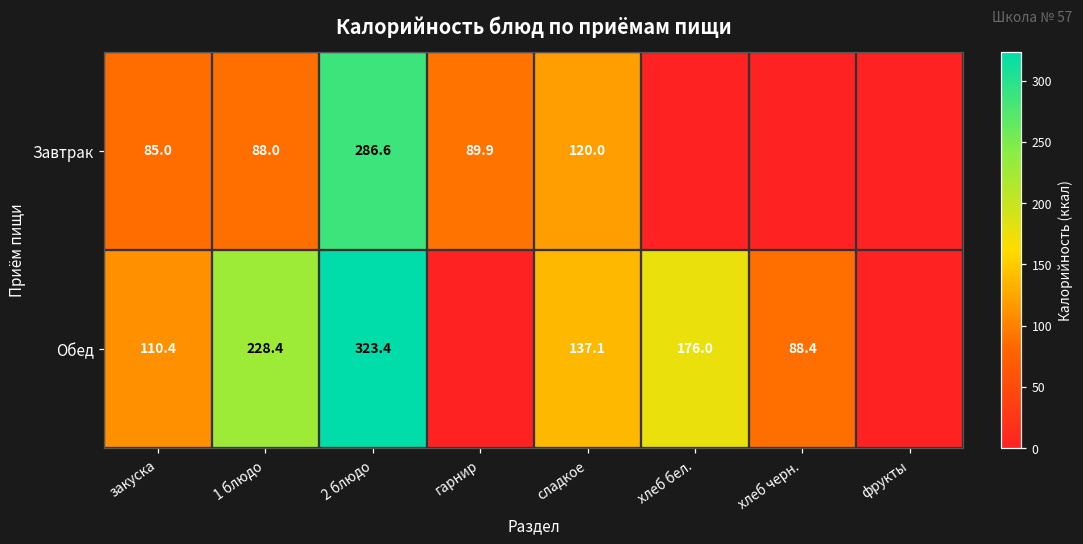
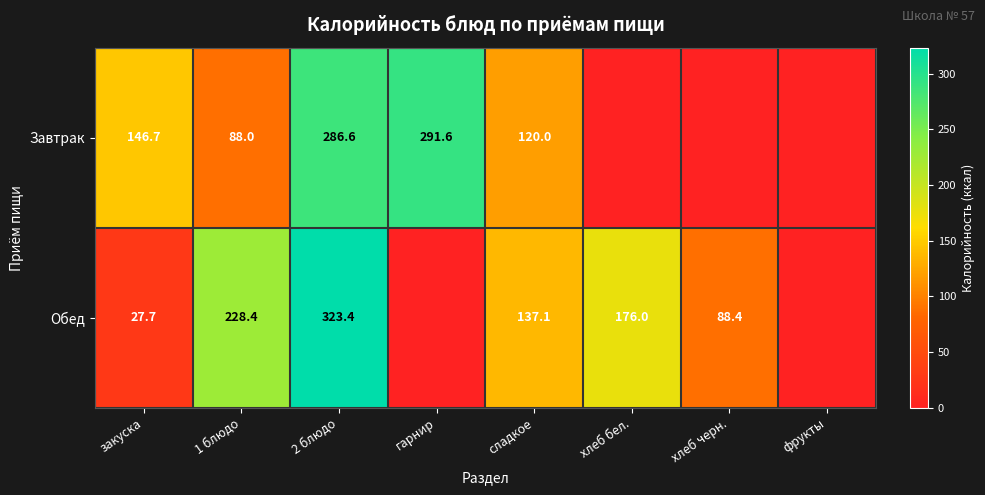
  {
    "Завтрак": {
-     "закуска": 85.0,
+     "закуска": 146.7,
      "1 блюдо": 88.0,
      "2 блюдо": 286.6,
-     "гарнир": 89.9,
+     "гарнир": 291.6,
      "сладкое": 120.0
    },
    "Обед": {
-     "закуска": 110.4,
+     "закуска": 27.7,
      "1 блюдо": 228.4,
      "2 блюдо": 323.4,
      "сладкое": 137.1,
      "хлеб бел.": 176.0,
      "хлеб черн.": 88.4
    }
  }
